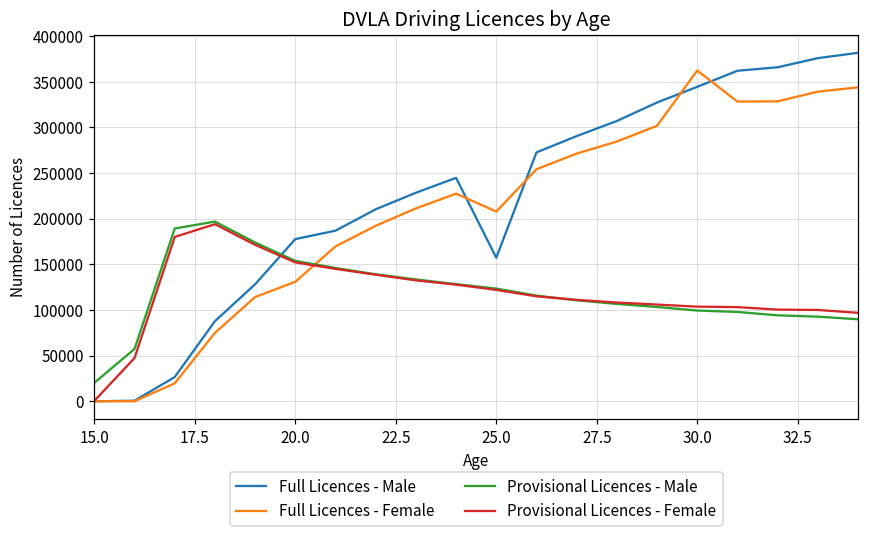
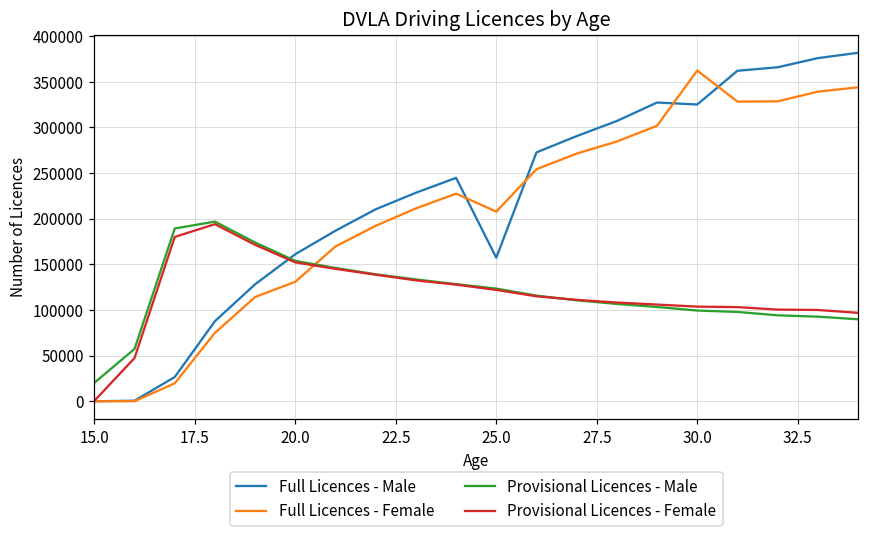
  {
    "Full Licences - Male": {
-     "20.0": 180000,
+     "20.0": 160000,
      "25.0": 160000,
-     "30.0": 340000
+     "30.0": 330000
    },
    "Full Licences - Female": {
      "20.0": 130000,
      "25.0": 210000,
      "30.0": 360000
    },
    "Provisional Licences - Male": {
      "15.0": 20000,
      "30.0": 100000
    },
    "Provisional Licences - Female": {
      "30.0": 100000
    }
  }
